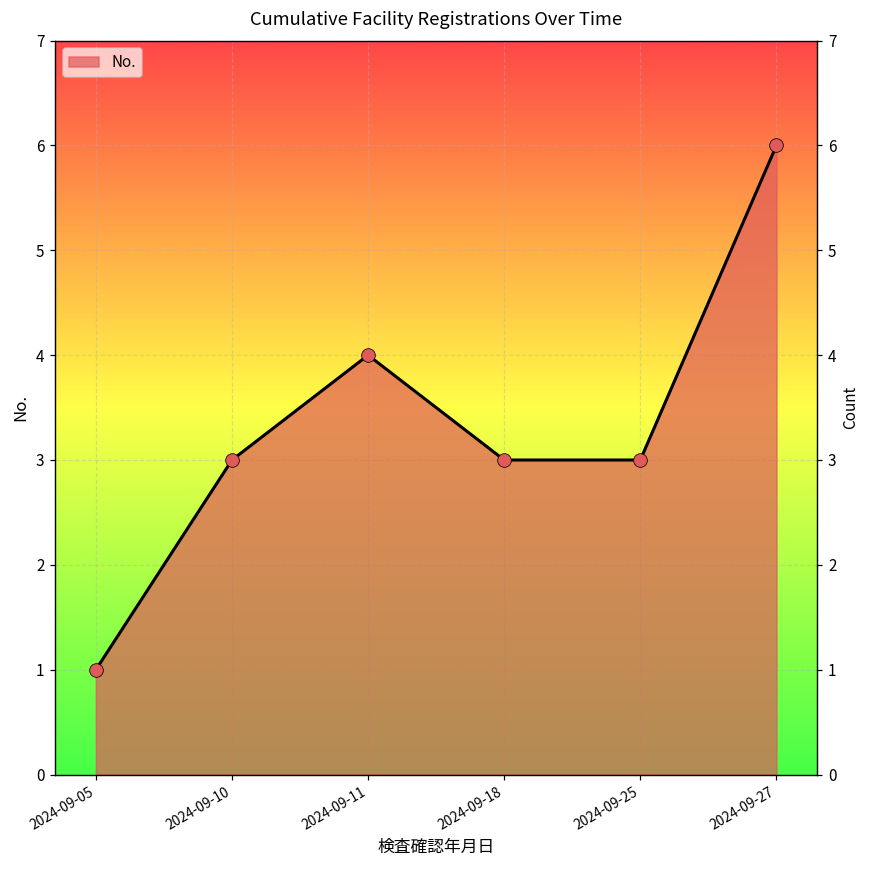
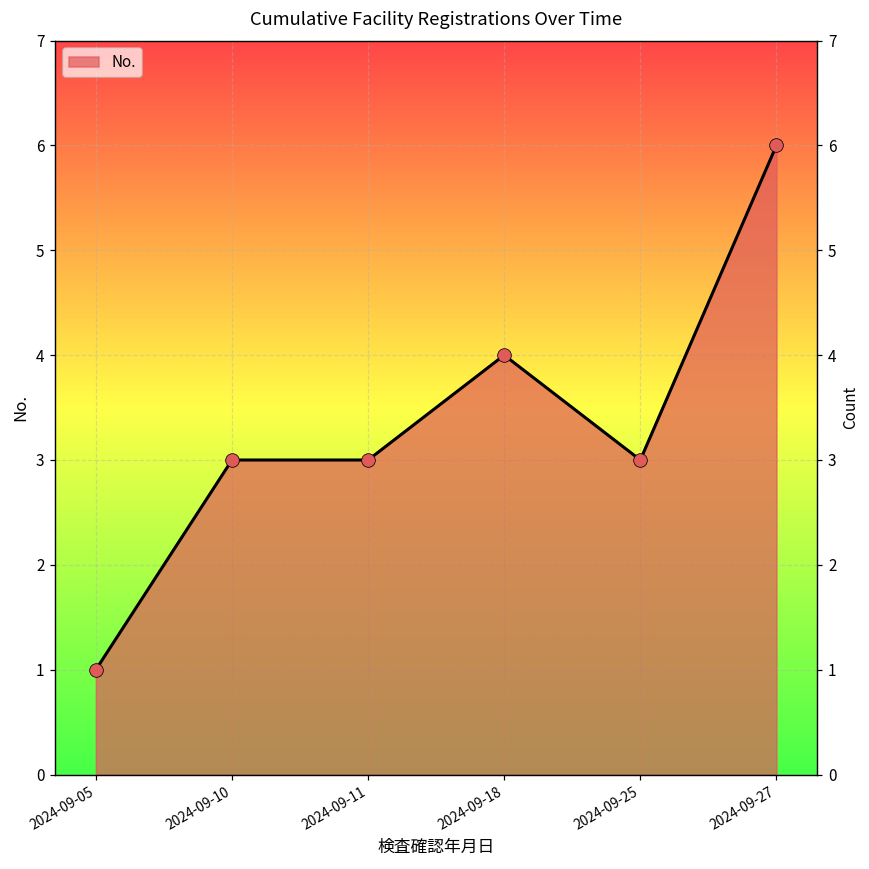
  {
    "2024-09-05": 1,
    "2024-09-10": 3,
-   "2024-09-11": 4,
-   "2024-09-18": 3,
+   "2024-09-11": 3,
+   "2024-09-18": 4,
    "2024-09-25": 3,
    "2024-09-27": 6
  }
